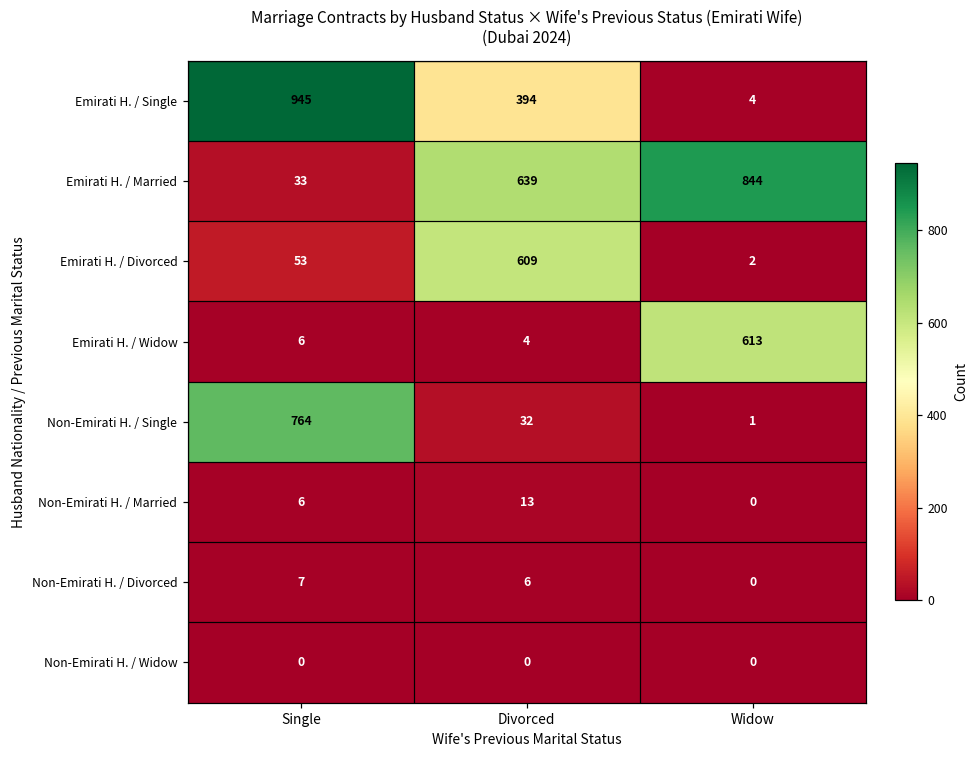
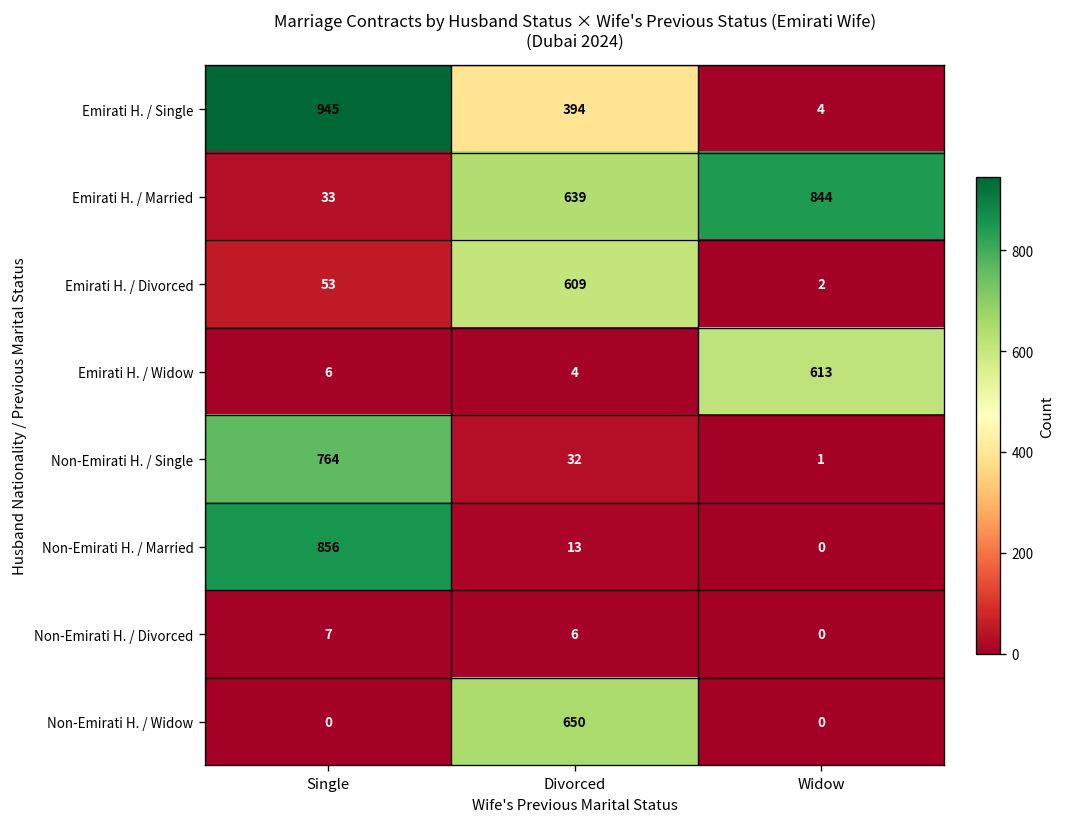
  {
    "Emirati H. / Single": {
      "Single": 945,
      "Divorced": 394,
      "Widow": 4
    },
    "Emirati H. / Married": {
      "Single": 33,
      "Divorced": 639,
      "Widow": 844
    },
    "Emirati H. / Divorced": {
      "Single": 53,
      "Divorced": 609,
      "Widow": 2
    },
    "Emirati H. / Widow": {
      "Single": 6,
      "Divorced": 4,
      "Widow": 613
    },
    "Non-Emirati H. / Single": {
      "Single": 764,
      "Divorced": 32,
      "Widow": 1
    },
    "Non-Emirati H. / Married": {
-     "Single": 6,
+     "Single": 856,
      "Divorced": 13,
      "Widow": 0
    },
    "Non-Emirati H. / Divorced": {
      "Single": 7,
      "Divorced": 6,
      "Widow": 0
    },
    "Non-Emirati H. / Widow": {
      "Single": 0,
-     "Divorced": 0,
+     "Divorced": 650,
      "Widow": 0
    }
  }
